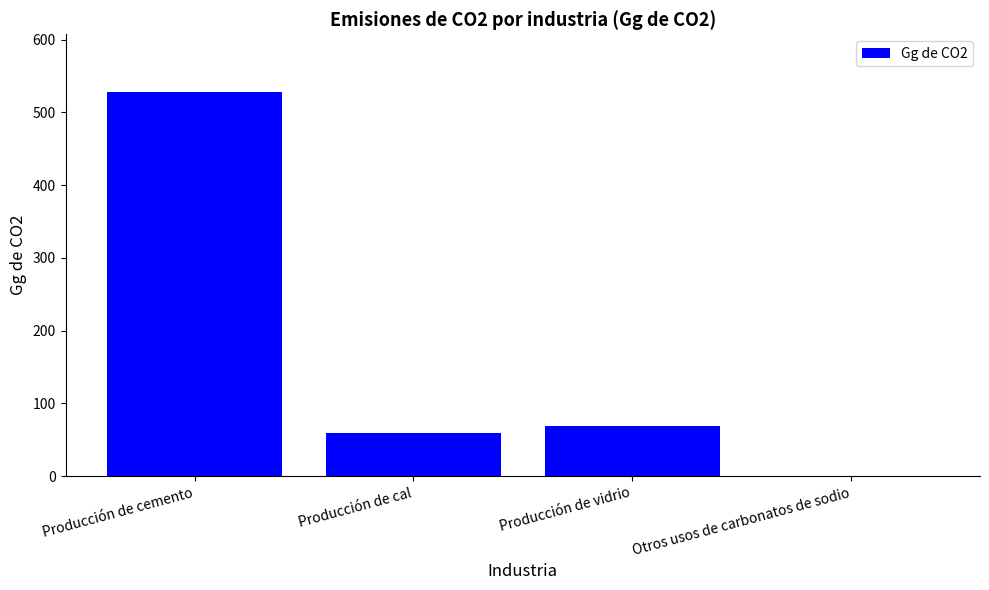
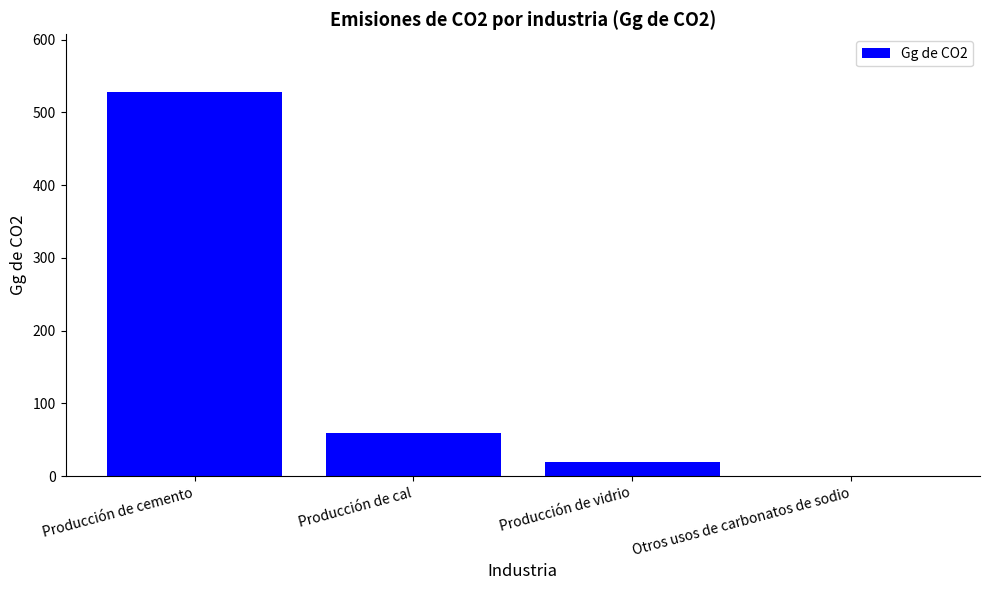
  {
    "Producción de cemento": 530,
    "Producción de cal": 60,
-   "Producción de vidrio": 70,
+   "Producción de vidrio": 20,
    "Otros usos de carbonatos de sodio": 0
  }
